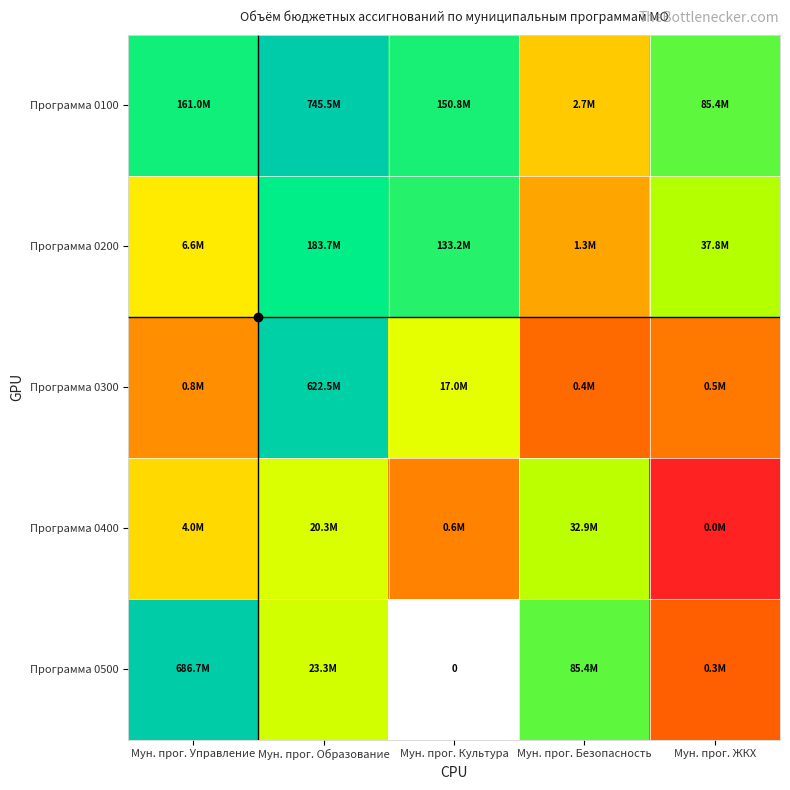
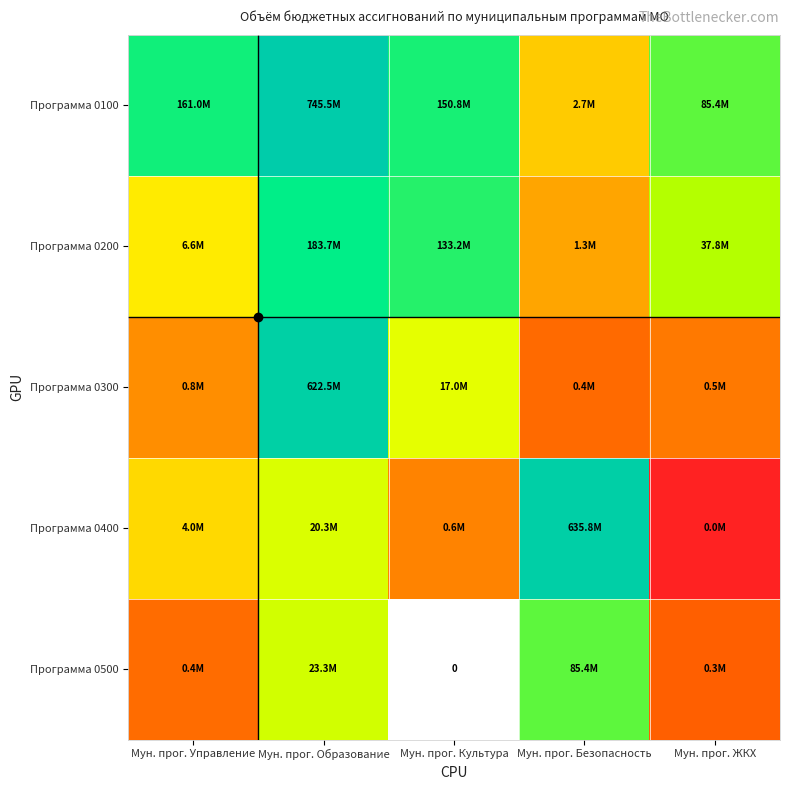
  {
    "Программа 0100": {
      "Мун. прог. Управление": "161.0M",
      "Мун. прог. Образование": "745.5M",
      "Мун. прог. Культура": "150.8M",
      "Мун. прог. Безопасность": "2.7M",
      "Мун. прог. ЖКХ": "85.4M"
    },
    "Программа 0200": {
      "Мун. прог. Управление": "6.6M",
      "Мун. прог. Образование": "183.7M",
      "Мун. прог. Культура": "133.2M",
      "Мун. прог. Безопасность": "1.3M",
      "Мун. прог. ЖКХ": "37.8M"
    },
    "Программа 0300": {
      "Мун. прог. Управление": "0.8M",
      "Мун. прог. Образование": "622.5M",
      "Мун. прог. Культура": "17.0M",
      "Мун. прог. Безопасность": "0.4M",
      "Мун. прог. ЖКХ": "0.5M"
    },
    "Программа 0400": {
      "Мун. прог. Управление": "4.0M",
      "Мун. прог. Образование": "20.3M",
      "Мун. прог. Культура": "0.6M",
-     "Мун. прог. Безопасность": "32.9M",
+     "Мун. прог. Безопасность": "635.8M",
      "Мун. прог. ЖКХ": "0.0M"
    },
    "Программа 0500": {
-     "Мун. прог. Управление": "686.7M",
+     "Мун. прог. Управление": "0.4M",
      "Мун. прог. Образование": "23.3M",
      "Мун. прог. Культура": "0",
      "Мун. прог. Безопасность": "85.4M",
      "Мун. прог. ЖКХ": "0.3M"
    }
  }
